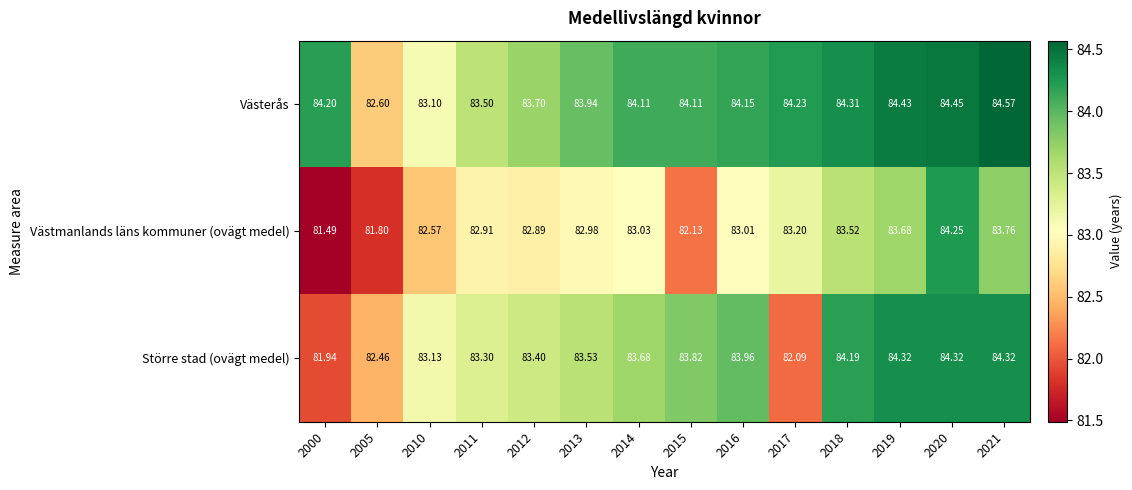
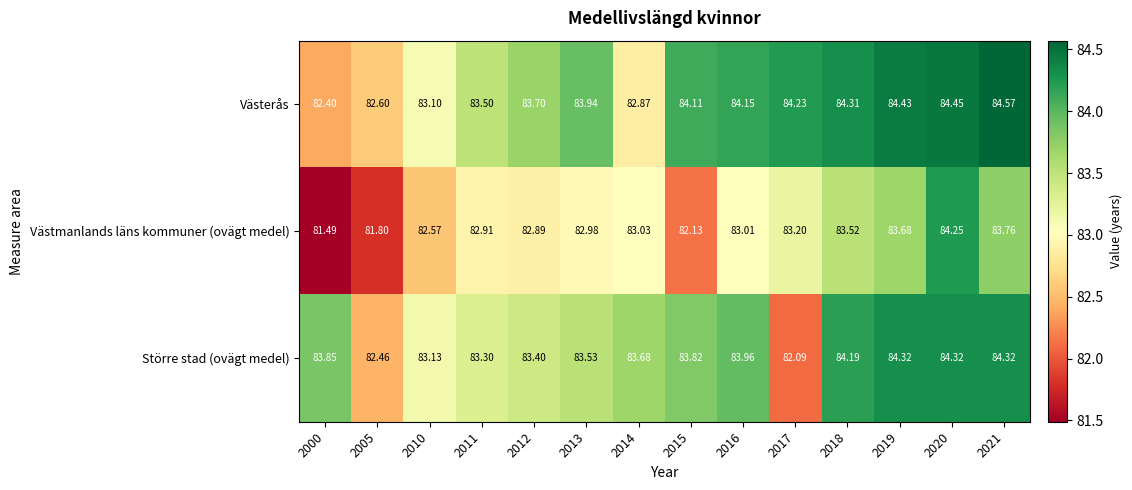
  {
    "Västerås": {
-     "2000": 84.20,
+     "2000": 82.40,
      "2005": 82.60,
      "2010": 83.10,
      "2011": 83.50,
      "2012": 83.70,
      "2013": 83.94,
-     "2014": 84.11,
+     "2014": 82.87,
      "2015": 84.11,
      "2016": 84.15,
      "2017": 84.23,
      "2018": 84.31,
      "2019": 84.43,
      "2020": 84.45,
      "2021": 84.57
    },
    "Västmanlands läns kommuner (ovägt medel)": {
      "2000": 81.49,
      "2005": 81.80,
      "2010": 82.57,
      "2011": 82.91,
      "2012": 82.89,
      "2013": 82.98,
      "2014": 83.03,
      "2015": 82.13,
      "2016": 83.01,
      "2017": 83.20,
      "2018": 83.52,
      "2019": 83.68,
      "2020": 84.25,
      "2021": 83.76
    },
    "Större stad (ovägt medel)": {
-     "2000": 81.94,
+     "2000": 83.85,
      "2005": 82.46,
      "2010": 83.13,
      "2011": 83.30,
      "2012": 83.40,
      "2013": 83.53,
      "2014": 83.68,
      "2015": 83.82,
      "2016": 83.96,
      "2017": 82.09,
      "2018": 84.19,
      "2019": 84.32,
      "2020": 84.32,
      "2021": 84.32
    }
  }
